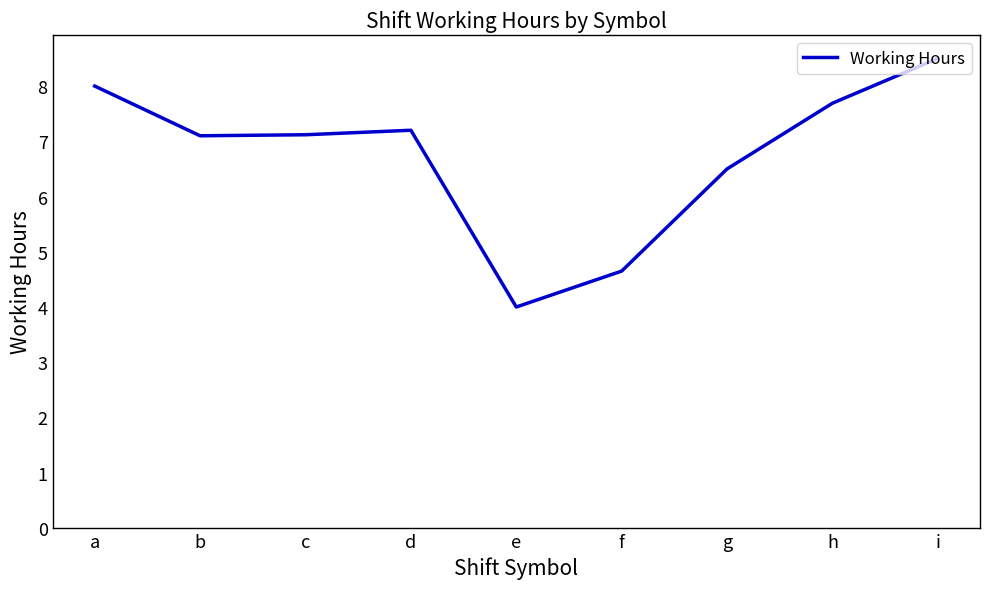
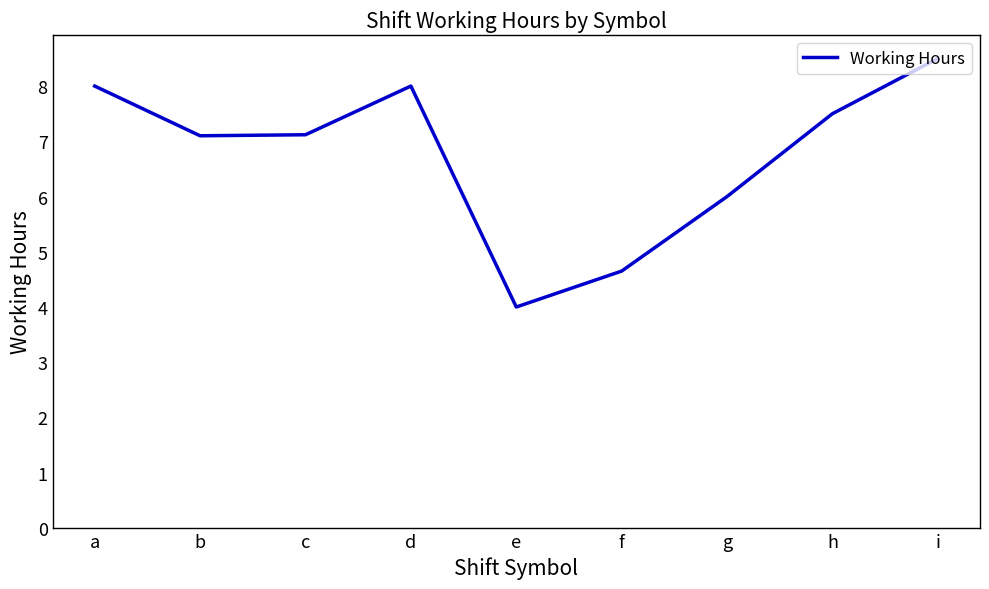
  {
    "a": 8.0,
    "b": 7.1,
    "c": 7.1,
-   "d": 7.2,
+   "d": 8.0,
    "e": 4.0,
    "f": 4.7,
-   "g": 6.5,
-   "h": 7.7
+   "g": 6.0,
+   "h": 7.5
  }
